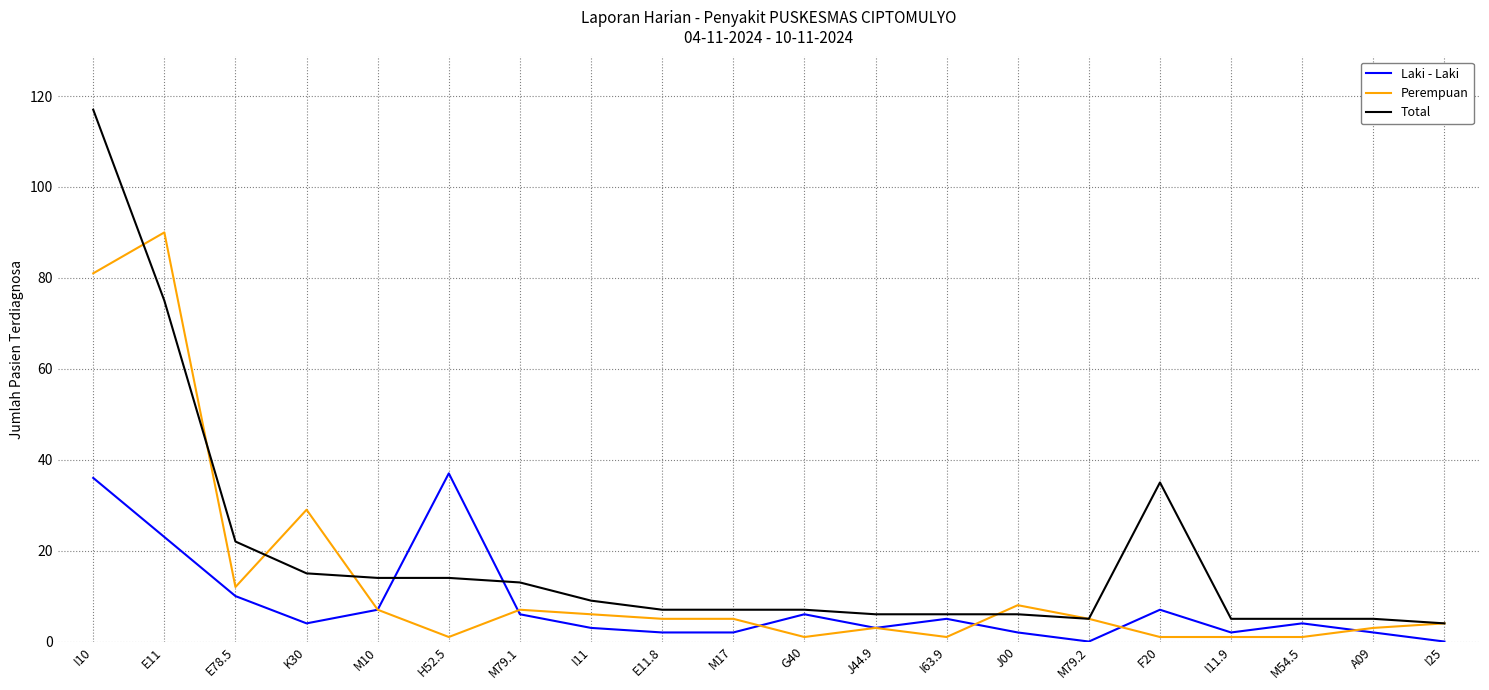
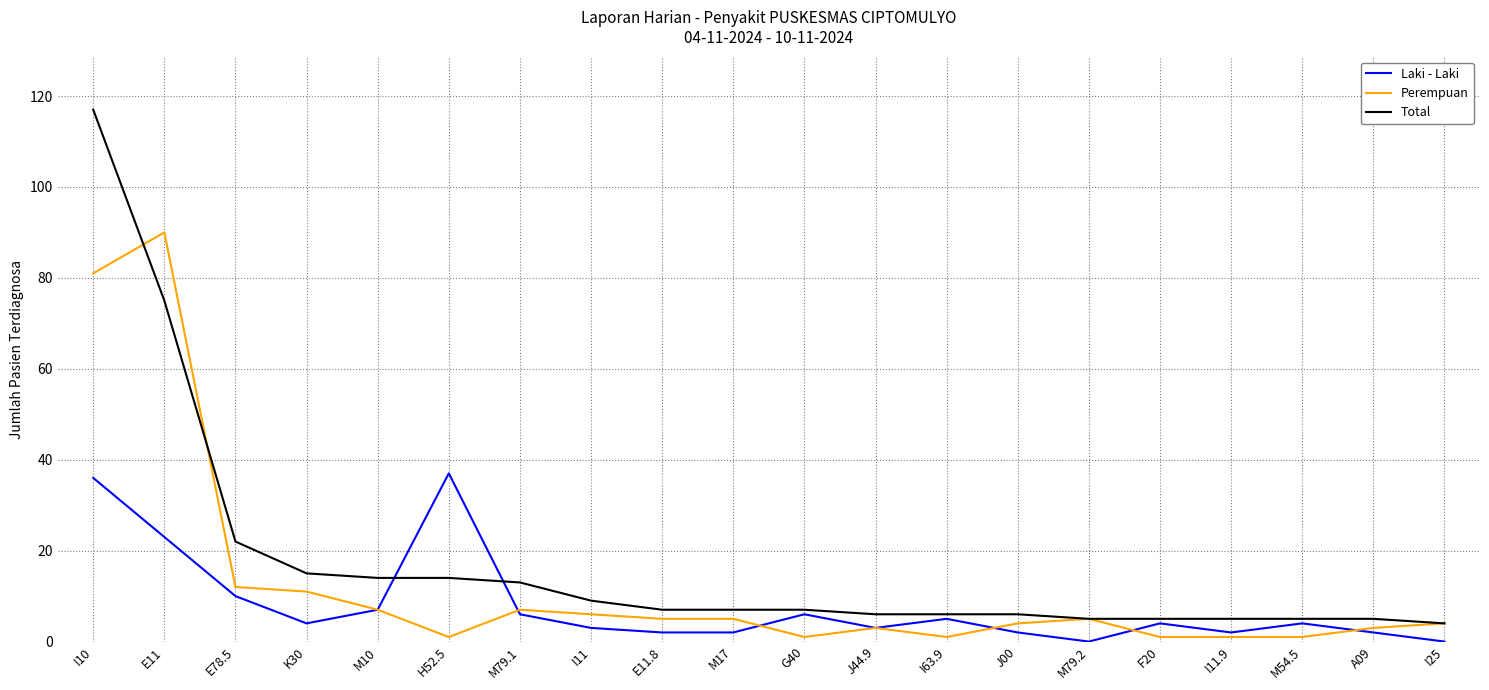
  {
    "Laki - Laki": {
      "I10": 36,
      "E11": 23,
      "E78.5": 10,
      "K30": 4,
      "H52.5": 37,
      "M79.1": 6,
      "I11": 3,
      "E11.8": 2,
      "M17": 2,
      "G40": 6,
      "I63.9": 5,
      "J00": 2,
      "M79.2": 0,
-     "F20": 7,
+     "F20": 4,
      "I11.9": 2,
      "M54.5": 4,
      "A09": 2,
      "I25": 0
    },
    "Perempuan": {
      "I10": 81,
      "E11": 90,
      "E78.5": 12,
-     "K30": 29,
+     "K30": 11,
      "H52.5": 1,
      "M79.1": 7,
      "I11": 6,
      "E11.8": 5,
      "M17": 5,
      "G40": 1,
      "I63.9": 1,
-     "J00": 8,
+     "J00": 4,
      "F20": 1,
      "I11.9": 1,
      "M54.5": 1,
      "A09": 3
    },
    "Total": {
      "I10": 117,
      "E11": 75,
      "E78.5": 22,
      "K30": 15,
      "M10": 14,
      "H52.5": 14,
      "M79.1": 13,
      "I11": 9,
      "E11.8": 7,
      "M17": 7,
      "G40": 7,
      "J44.9": 6,
      "I63.9": 6,
      "J00": 6,
-     "F20": 35,
+     "F20": 5,
      "I11.9": 5,
      "M54.5": 5,
      "A09": 5
    }
  }
